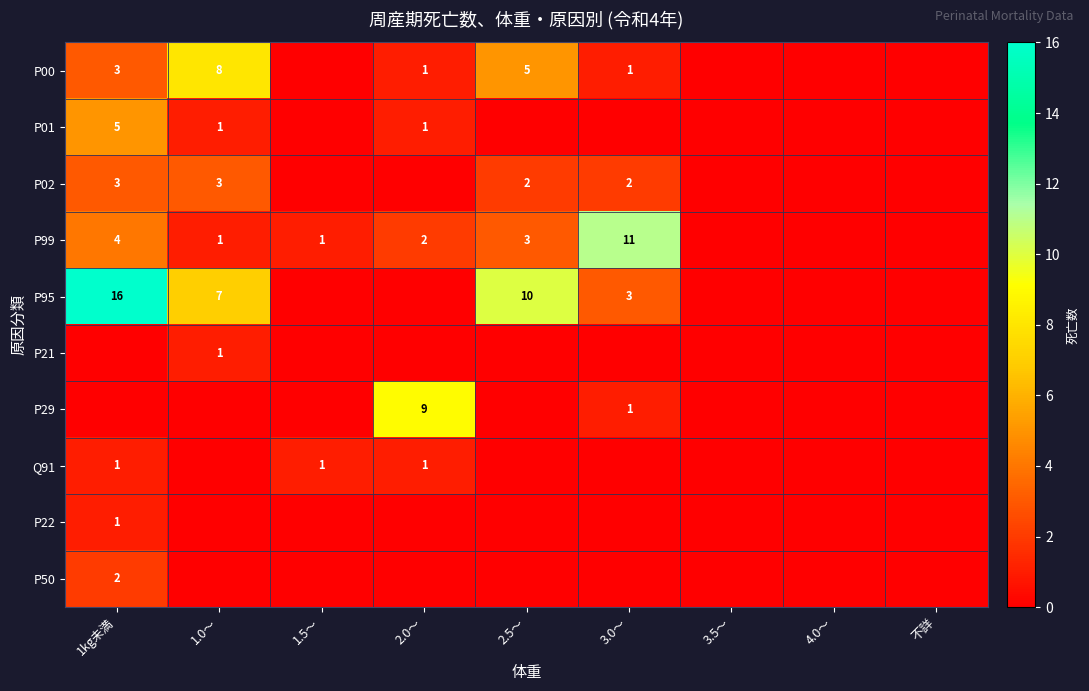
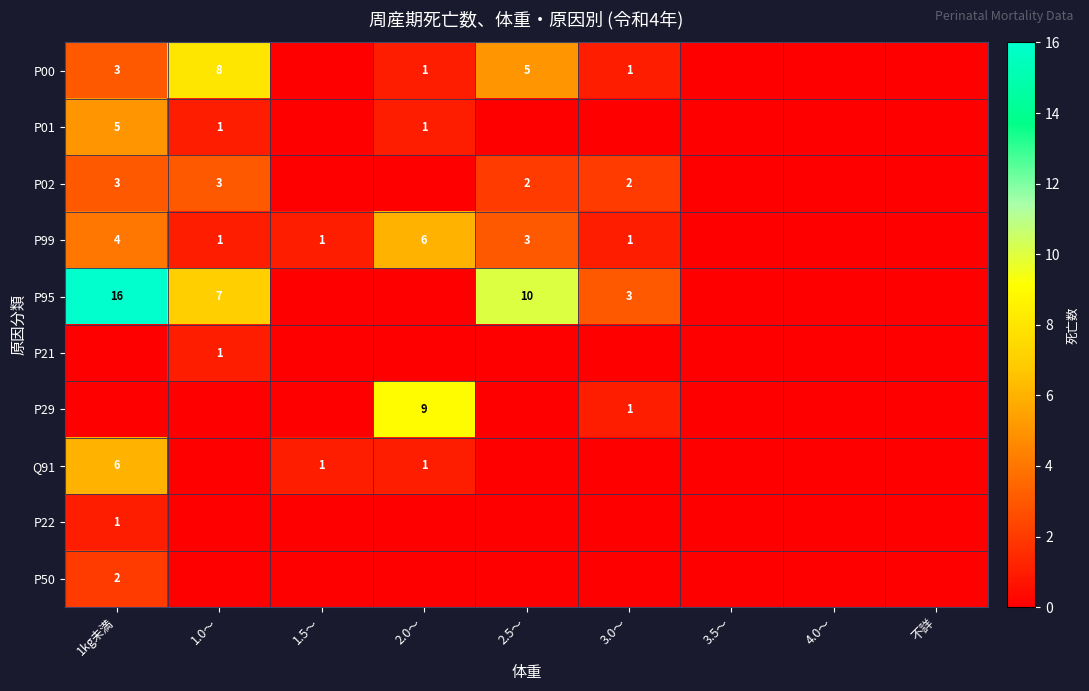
  {
    "P00": {
      "1kg未満": 3,
      "1.0～": 8,
      "2.0～": 1,
      "2.5～": 5,
      "3.0～": 1
    },
    "P01": {
      "1kg未満": 5,
      "1.0～": 1,
      "2.0～": 1
    },
    "P02": {
      "1kg未満": 3,
      "1.0～": 3,
      "2.5～": 2,
      "3.0～": 2
    },
    "P99": {
      "1kg未満": 4,
      "1.0～": 1,
      "1.5～": 1,
-     "2.0～": 2,
+     "2.0～": 6,
      "2.5～": 3,
-     "3.0～": 11
+     "3.0～": 1
    },
    "P95": {
      "1kg未満": 16,
      "1.0～": 7,
      "2.5～": 10,
      "3.0～": 3
    },
    "P21": {
      "1.0～": 1
    },
    "P29": {
      "2.0～": 9,
      "3.0～": 1
    },
    "Q91": {
-     "1kg未満": 1,
+     "1kg未満": 6,
      "1.5～": 1,
      "2.0～": 1
    },
    "P22": {
      "1kg未満": 1
    },
    "P50": {
      "1kg未満": 2
    }
  }
